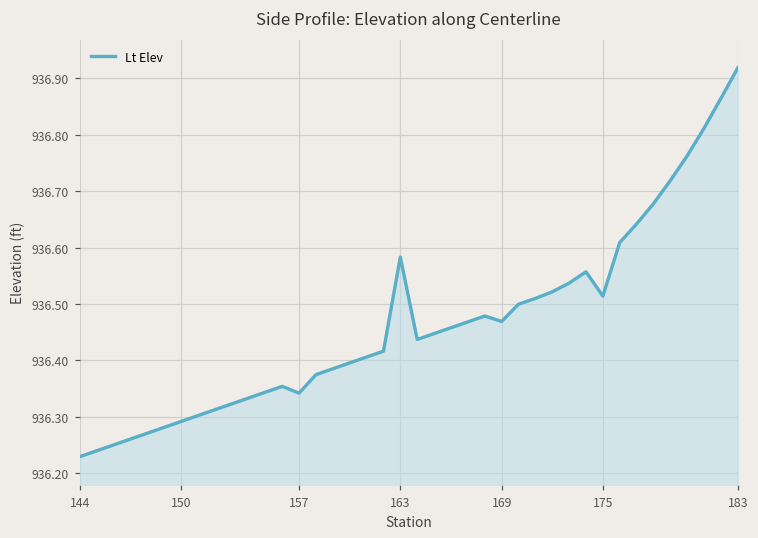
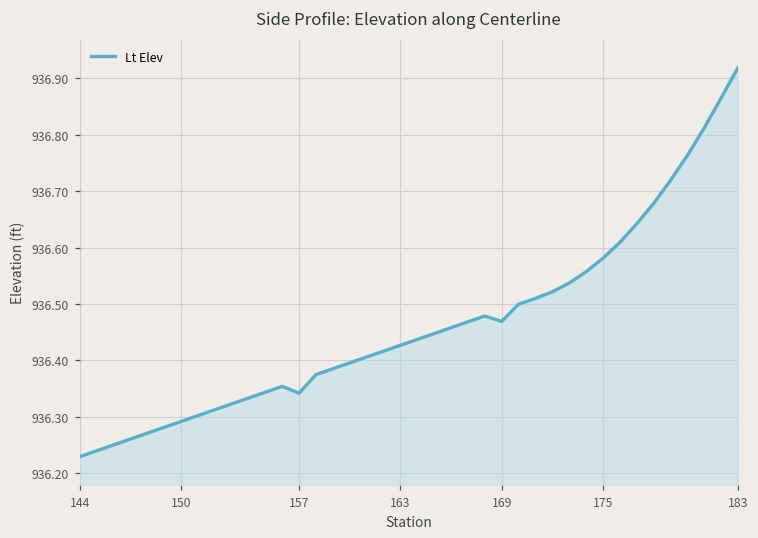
  {
    "144": 936.23,
    "150": 936.29,
    "157": 936.34,
-   "163": 936.58,
+   "163": 936.43,
    "169": 936.47,
-   "175": 936.51,
+   "175": 936.58,
    "183": 936.92
  }
